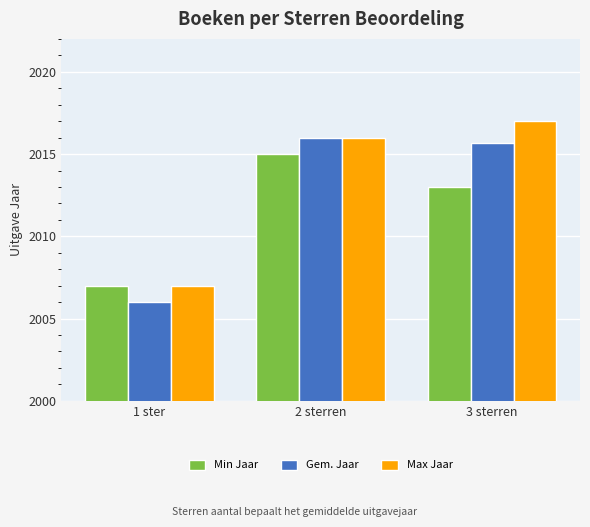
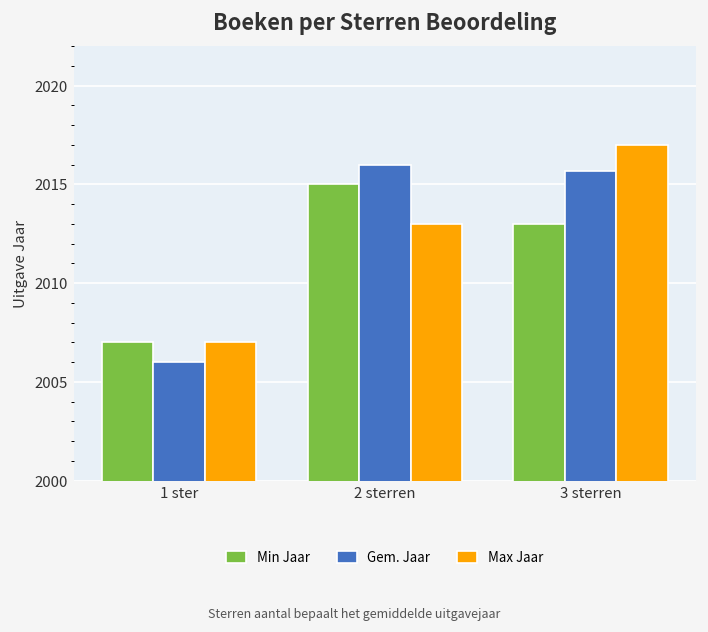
  {
    "Min Jaar": {
      "1 ster": 2007,
      "2 sterren": 2015,
      "3 sterren": 2013
    },
    "Gem. Jaar": {
      "1 ster": 2006,
      "2 sterren": 2016,
      "3 sterren": 2015.7
    },
    "Max Jaar": {
      "1 ster": 2007,
-     "2 sterren": 2016,
+     "2 sterren": 2013,
      "3 sterren": 2017
    }
  }
